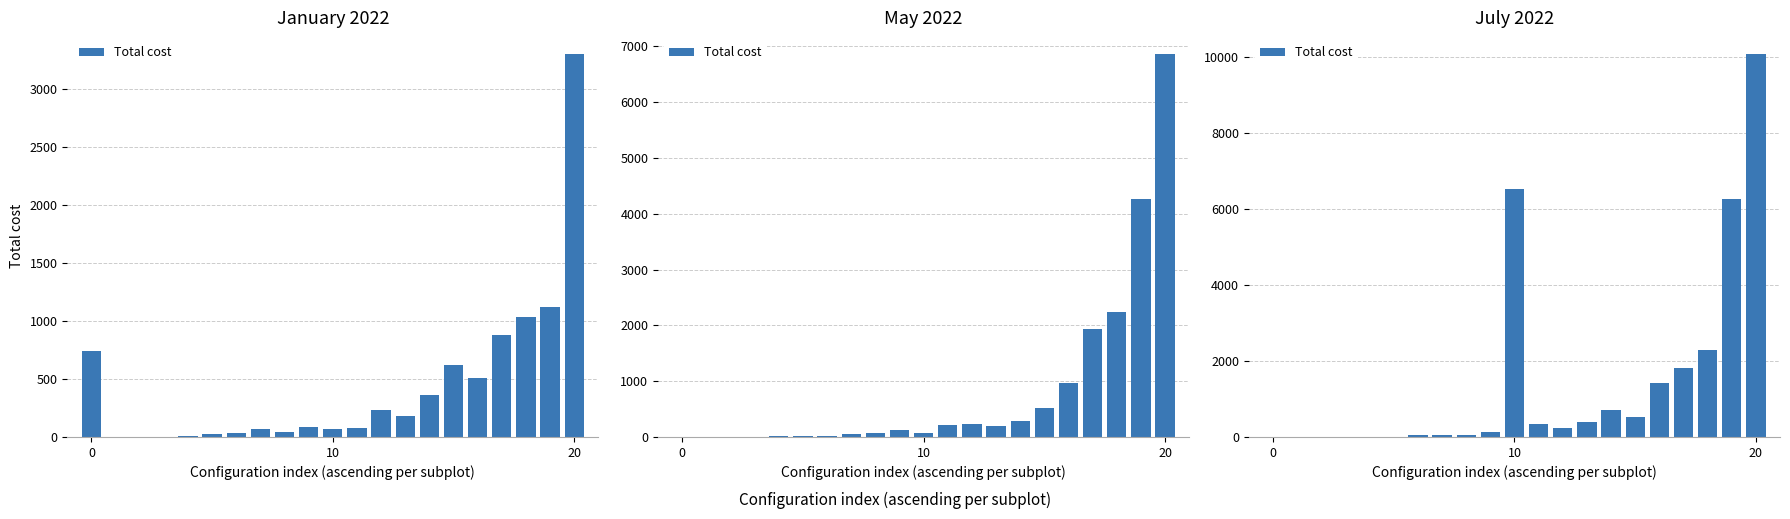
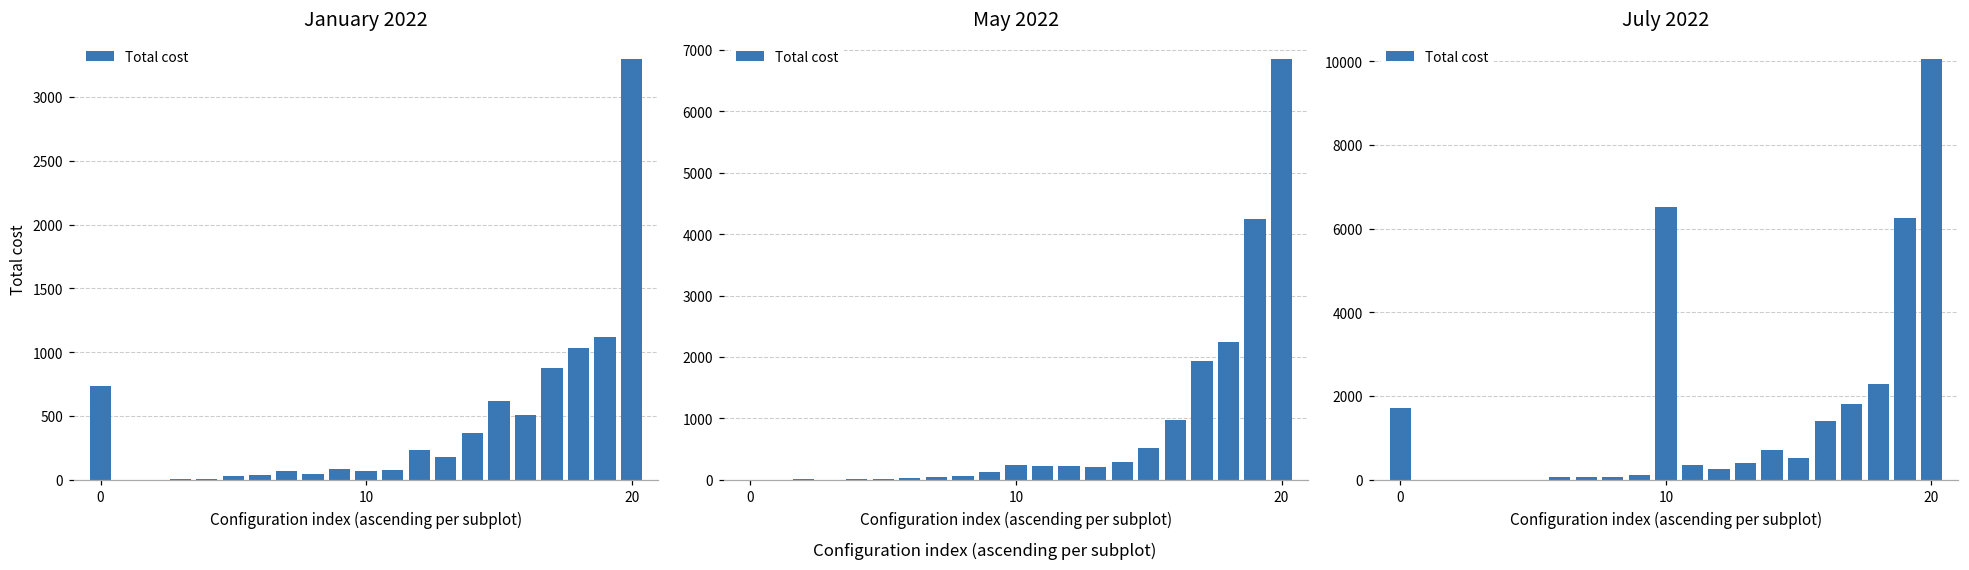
  {
    "January 2022": {
      "0": 740,
      "10": 70,
      "20": 3300
    },
    "May 2022": {
      "0": 0,
-     "10": 100,
+     "10": 200,
      "20": 6900
    },
    "July 2022": {
-     "0": 0,
+     "0": 1700,
      "10": 6500,
      "20": 10100
    }
  }
